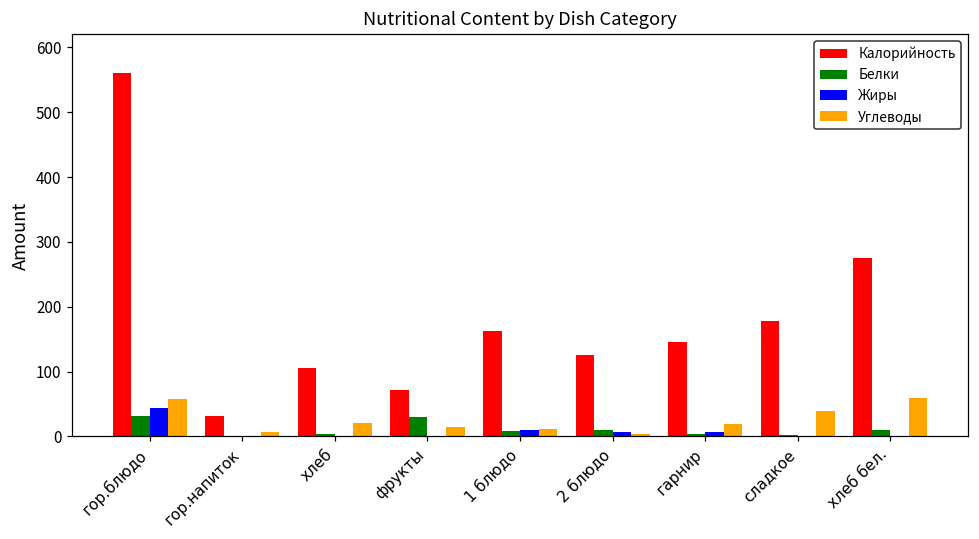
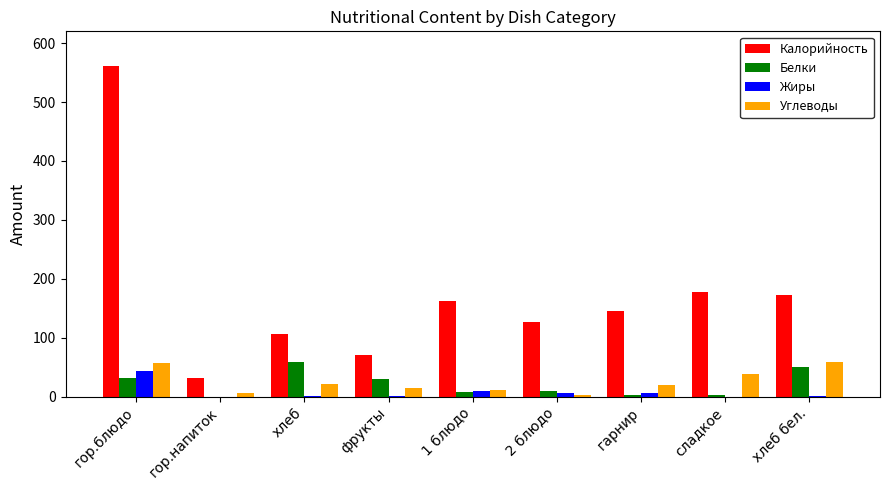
  {
    "Калорийность": {
      "гор.блюдо": 560,
      "гор.напиток": 30,
      "хлеб": 110,
      "фрукты": 70,
      "1 блюдо": 160,
      "2 блюдо": 130,
      "гарнир": 150,
      "сладкое": 180,
-     "хлеб бел.": 280
+     "хлеб бел.": 170
    },
    "Белки": {
      "гор.блюдо": 30,
      "гор.напиток": 0,
-     "хлеб": 0,
+     "хлеб": 60,
      "фрукты": 30,
      "1 блюдо": 10,
      "2 блюдо": 10,
-     "хлеб бел.": 10
+     "хлеб бел.": 50
    },
    "Жиры": {
      "гор.блюдо": 40,
      "гор.напиток": 0,
      "1 блюдо": 10,
      "2 блюдо": 10,
      "гарнир": 10,
      "сладкое": 0
    },
    "Углеводы": {
      "гор.блюдо": 60,
      "гор.напиток": 10,
      "хлеб": 20,
      "фрукты": 20,
      "1 блюдо": 10,
      "гарнир": 20,
      "сладкое": 40,
      "хлеб бел.": 60
    }
  }
